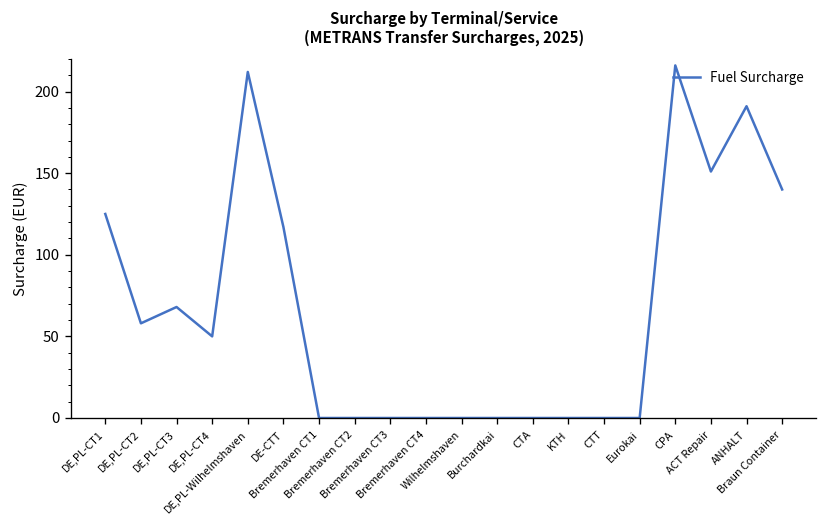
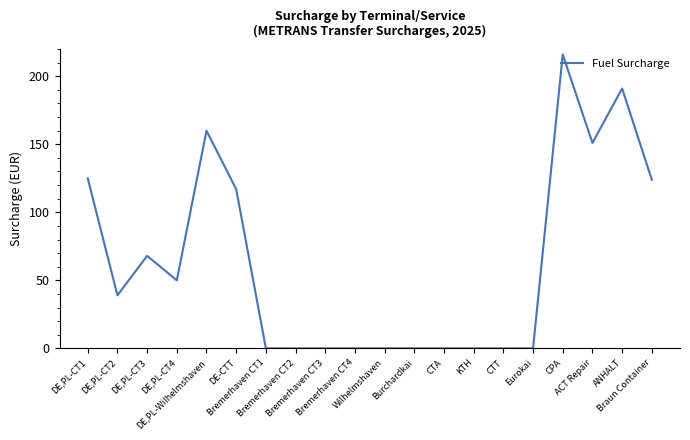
  {
    "DE,PL-CT1": 125,
-   "DE,PL-CT2": 58,
+   "DE,PL-CT2": 39,
    "DE,PL-CT3": 68,
    "DE,PL-CT4": 50,
-   "DE,PL-Wilhelmshaven": 212,
+   "DE,PL-Wilhelmshaven": 160,
    "DE-CTT": 117,
    "Bremerhaven CT1": 0,
    "Bremerhaven CT2": 0,
    "Bremerhaven CT3": 0,
    "Bremerhaven CT4": 0,
    "Wilhelmshaven": 0,
    "Burchardkai": 0,
    "CTA": 0,
    "KTH": 0,
    "CTT": 0,
    "Eurokai": 0,
    "CPA": 216,
    "ACT Repair": 151,
    "ANHALT": 191,
-   "Braun Container": 140
+   "Braun Container": 124
  }
